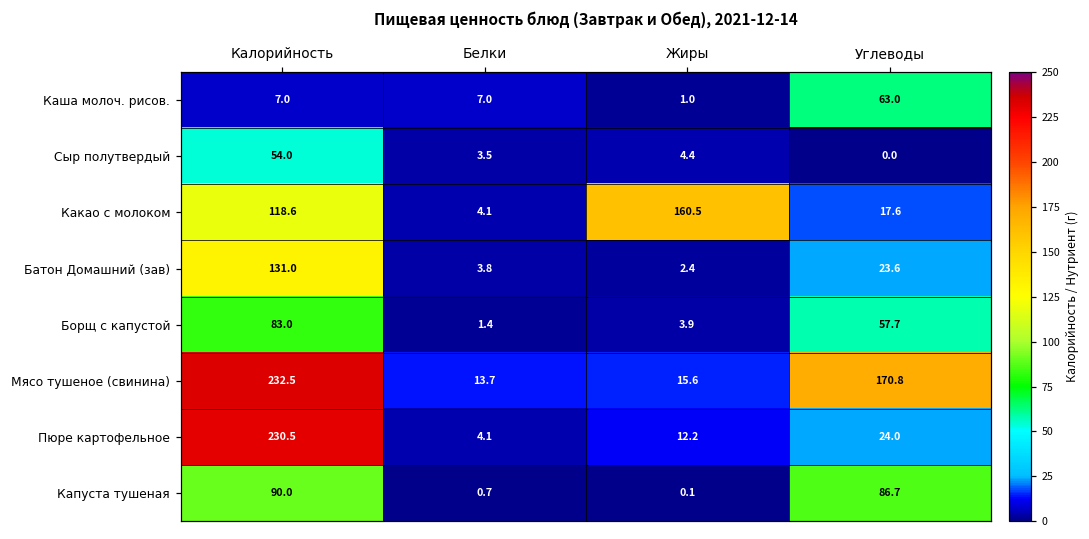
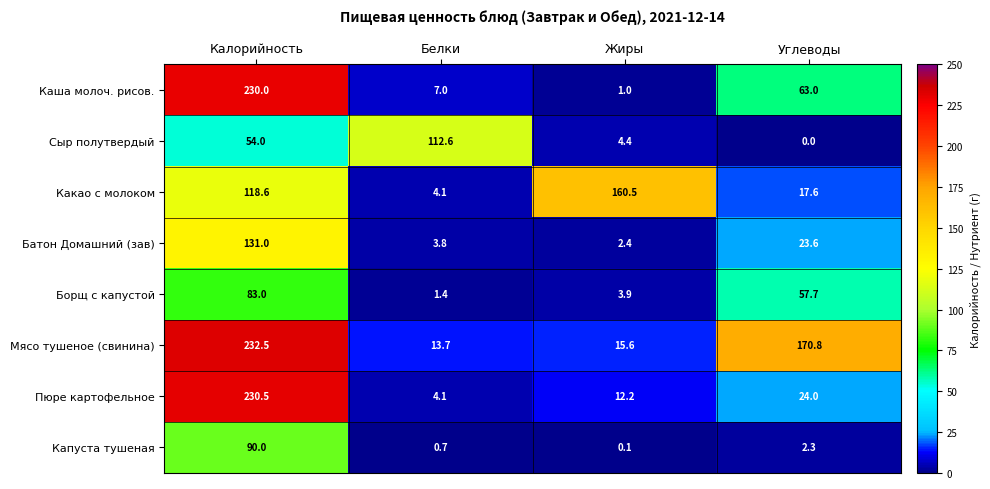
  {
    "Каша молоч. рисов.": {
-     "Калорийность": 7.0,
+     "Калорийность": 230.0,
      "Белки": 7.0,
      "Жиры": 1.0,
      "Углеводы": 63.0
    },
    "Сыр полутвердый": {
      "Калорийность": 54.0,
-     "Белки": 3.5,
+     "Белки": 112.6,
      "Жиры": 4.4,
      "Углеводы": 0.0
    },
    "Какао с молоком": {
      "Калорийность": 118.6,
      "Белки": 4.1,
      "Жиры": 160.5,
      "Углеводы": 17.6
    },
    "Батон Домашний (зав)": {
      "Калорийность": 131.0,
      "Белки": 3.8,
      "Жиры": 2.4,
      "Углеводы": 23.6
    },
    "Борщ с капустой": {
      "Калорийность": 83.0,
      "Белки": 1.4,
      "Жиры": 3.9,
      "Углеводы": 57.7
    },
    "Мясо тушеное (свинина)": {
      "Калорийность": 232.5,
      "Белки": 13.7,
      "Жиры": 15.6,
      "Углеводы": 170.8
    },
    "Пюре картофельное": {
      "Калорийность": 230.5,
      "Белки": 4.1,
      "Жиры": 12.2,
      "Углеводы": 24.0
    },
    "Капуста тушеная": {
      "Калорийность": 90.0,
      "Белки": 0.7,
      "Жиры": 0.1,
-     "Углеводы": 86.7
+     "Углеводы": 2.3
    }
  }
